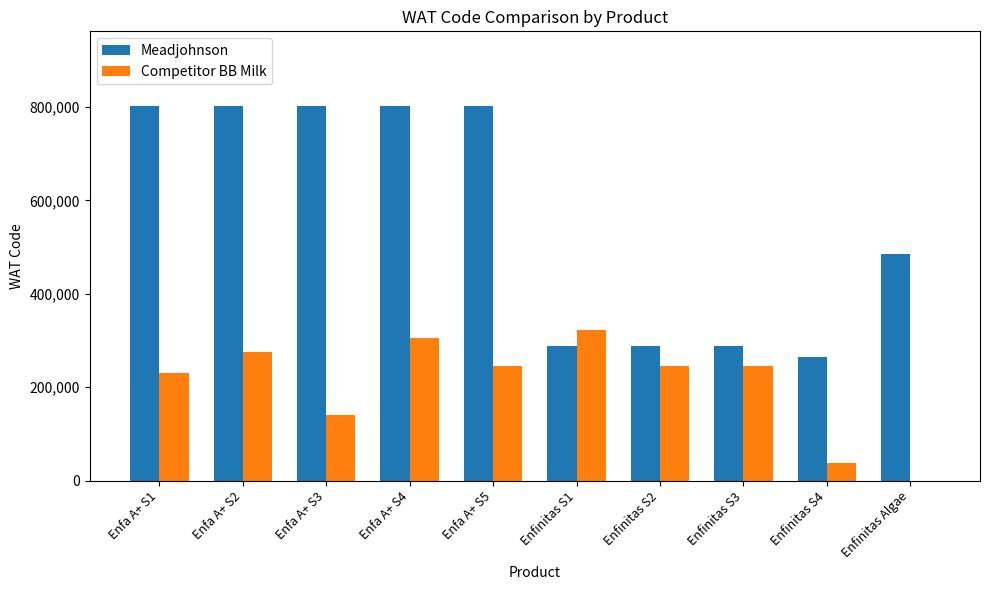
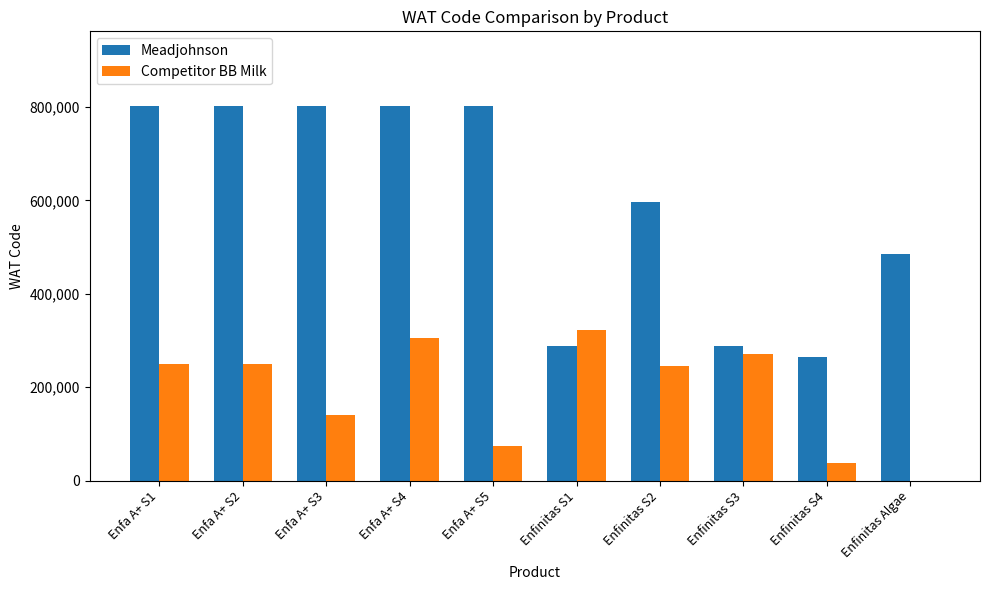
  {
    "Meadjohnson": {
      "Enfa A+ S1": "800,000",
      "Enfa A+ S2": "800,000",
      "Enfa A+ S3": "800,000",
      "Enfa A+ S4": "800,000",
      "Enfa A+ S5": "800,000",
      "Enfinitas S1": "290,000",
-     "Enfinitas S2": "290,000",
+     "Enfinitas S2": "600,000",
      "Enfinitas S3": "290,000",
      "Enfinitas S4": "260,000",
      "Enfinitas Algae": "490,000"
    },
    "Competitor BB Milk": {
-     "Enfa A+ S1": "230,000",
-     "Enfa A+ S2": "270,000",
+     "Enfa A+ S1": "250,000",
+     "Enfa A+ S2": "250,000",
      "Enfa A+ S3": "140,000",
      "Enfa A+ S4": "300,000",
-     "Enfa A+ S5": "250,000",
+     "Enfa A+ S5": "70,000",
      "Enfinitas S1": "320,000",
      "Enfinitas S2": "250,000",
-     "Enfinitas S3": "250,000",
+     "Enfinitas S3": "270,000",
      "Enfinitas S4": "40,000",
      "Enfinitas Algae": "0"
    }
  }
